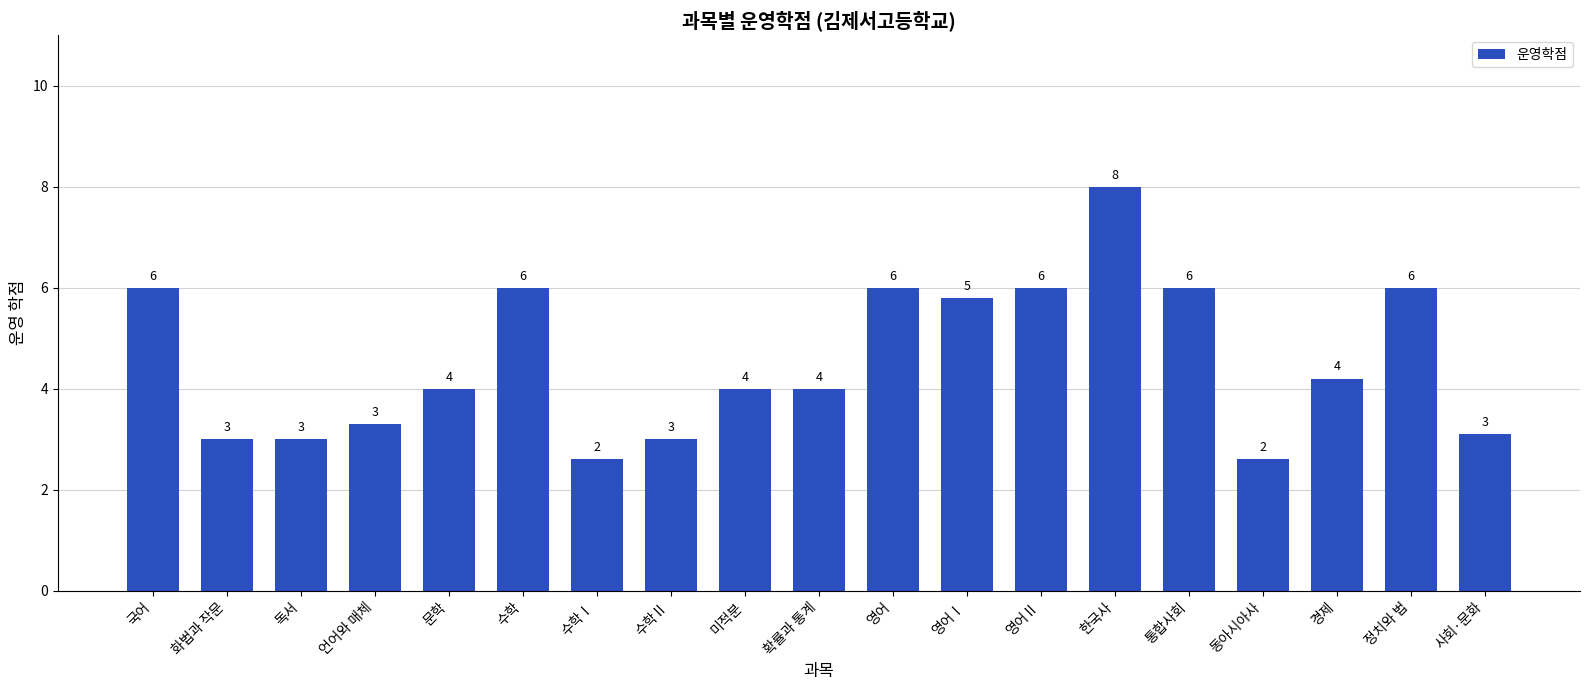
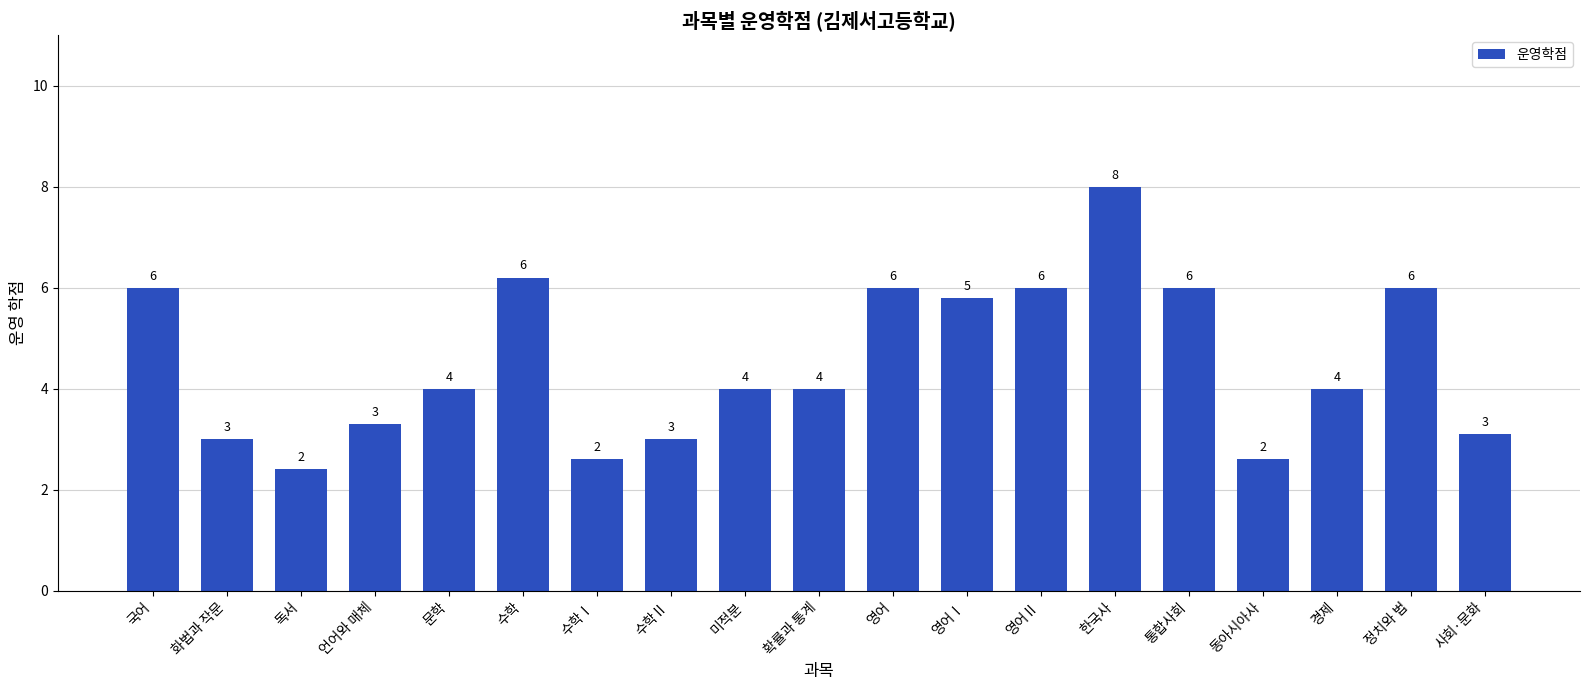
  {
    "국어": 6,
    "화법과 작문": 3,
-   "독서": 3,
+   "독서": 2,
    "언어와 매체": 3,
    "문학": 4,
-   "수학": 6.0,
+   "수학": 6.2,
    "수학Ⅱ": 3,
    "미적분": 4,
    "확률과 통계": 4,
    "영어": 6,
    "영어Ⅱ": 6,
    "한국사": 8,
    "통합사회": 6,
-   "경제": 4.2,
+   "경제": 4.0,
    "정치와 법": 6,
    "사회·문화": 3
  }
